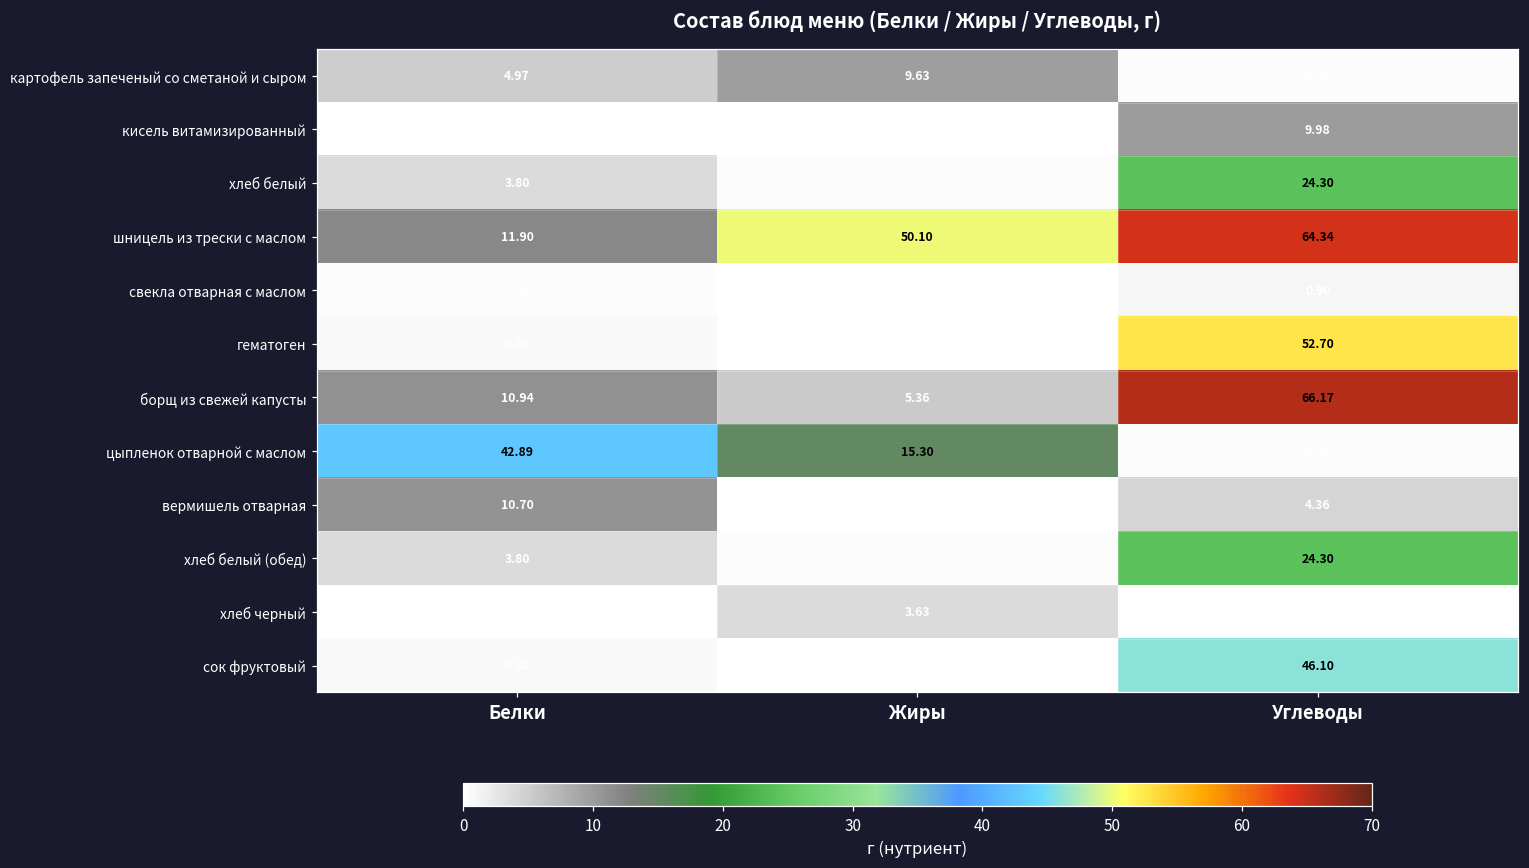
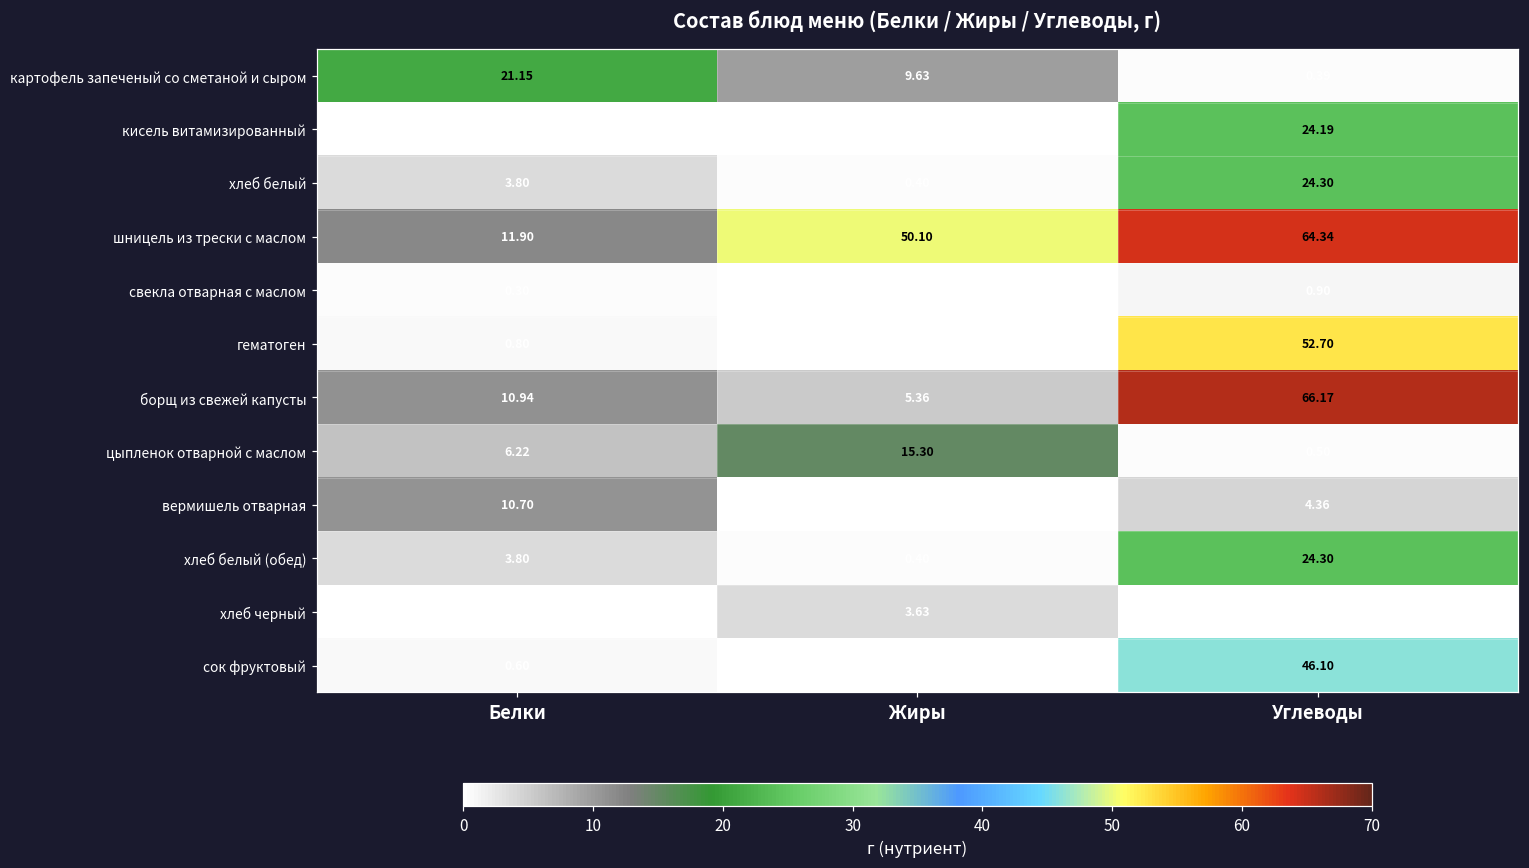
  {
    "картофель запеченый со сметаной и сыром": {
-     "Белки": 4.97,
+     "Белки": 21.15,
      "Жиры": 9.63
    },
    "кисель витамизированный": {
-     "Углеводы": 9.98
+     "Углеводы": 24.19
    },
    "хлеб белый": {
      "Углеводы": 24.30
    },
    "шницель из трески с маслом": {
      "Белки": 11.90,
      "Жиры": 50.10,
      "Углеводы": 64.34
    },
    "гематоген": {
      "Углеводы": 52.70
    },
    "борщ из свежей капусты": {
      "Белки": 10.94,
      "Жиры": 5.36,
      "Углеводы": 66.17
    },
    "цыпленок отварной с маслом": {
-     "Белки": 42.89,
+     "Белки": 6.22,
      "Жиры": 15.30
    },
    "вермишель отварная": {
      "Белки": 10.70
    },
    "хлеб белый (обед)": {
      "Углеводы": 24.30
    },
    "сок фруктовый": {
      "Углеводы": 46.10
    }
  }
